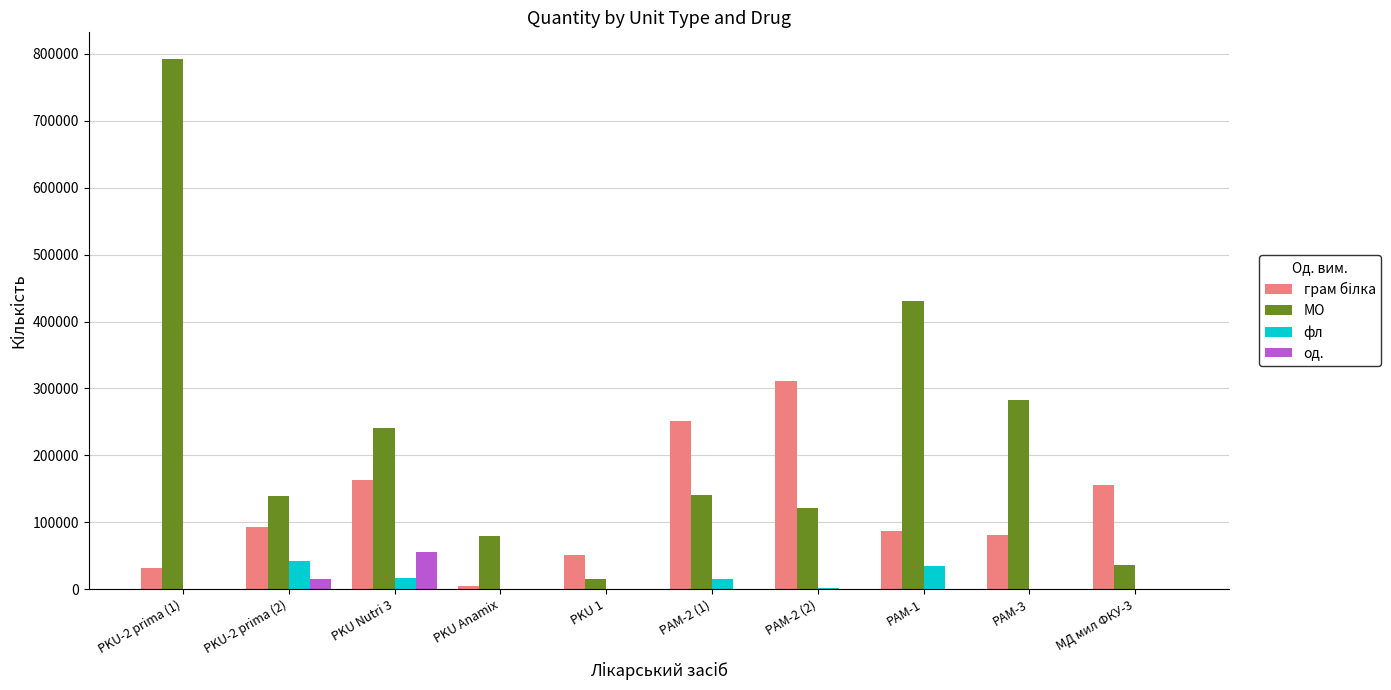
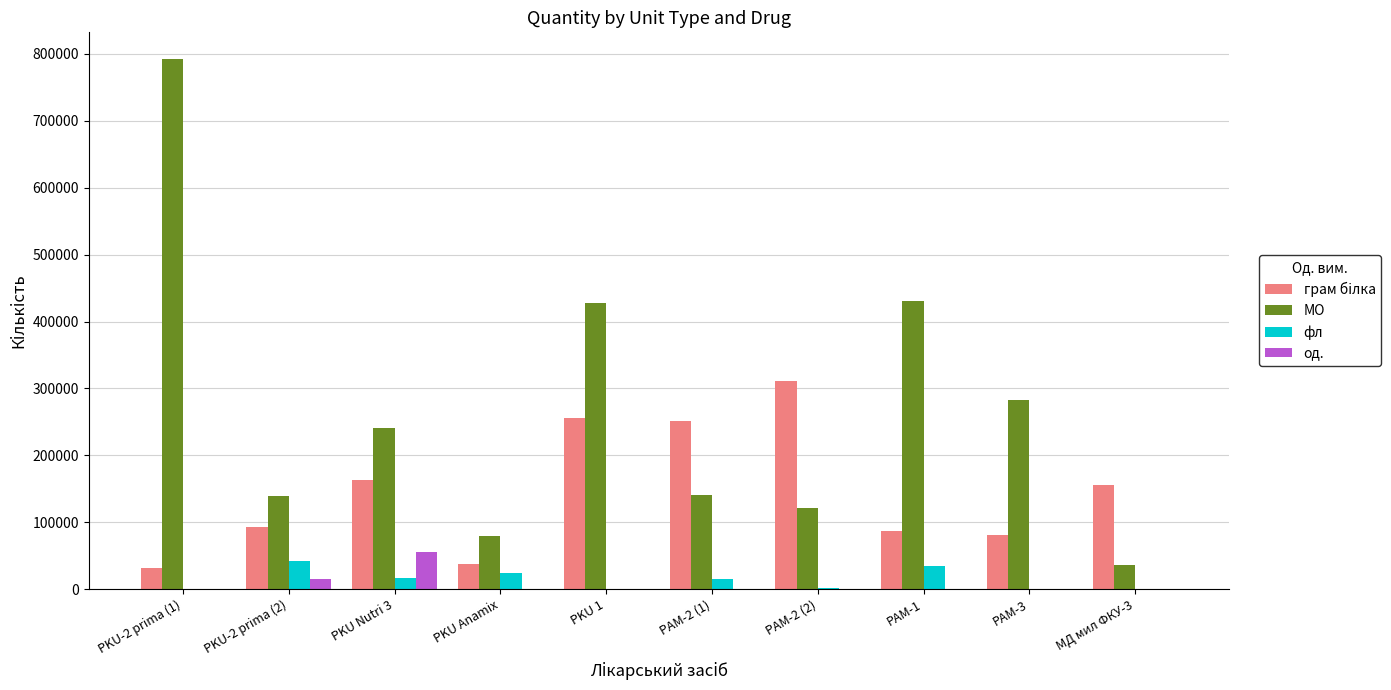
  {
    "грам білка": {
      "PKU-2 prima (1)": 30000,
      "PKU-2 prima (2)": 90000,
      "PKU Nutri 3": 160000,
-     "PKU Anamix": 0,
-     "PKU 1": 50000,
+     "PKU Anamix": 40000,
+     "PKU 1": 260000,
      "РАМ-2 (1)": 250000,
      "РАМ-2 (2)": 310000,
      "РАМ-1": 90000,
      "РАМ-3": 80000,
      "МД мил ФКУ-3": 160000
    },
    "МО": {
      "PKU-2 prima (1)": 790000,
      "PKU-2 prima (2)": 140000,
      "PKU Nutri 3": 240000,
      "PKU Anamix": 80000,
-     "PKU 1": 20000,
+     "PKU 1": 430000,
      "РАМ-2 (1)": 140000,
      "РАМ-2 (2)": 120000,
      "РАМ-1": 430000,
      "РАМ-3": 280000,
      "МД мил ФКУ-3": 40000
    },
    "фл": {
      "PKU-2 prima (2)": 40000,
      "PKU Nutri 3": 20000,
-     "PKU Anamix": 0,
+     "PKU Anamix": 20000,
      "РАМ-2 (1)": 20000,
      "РАМ-1": 30000
    },
    "од.": {
      "PKU-2 prima (2)": 10000,
      "PKU Nutri 3": 50000
    }
  }
